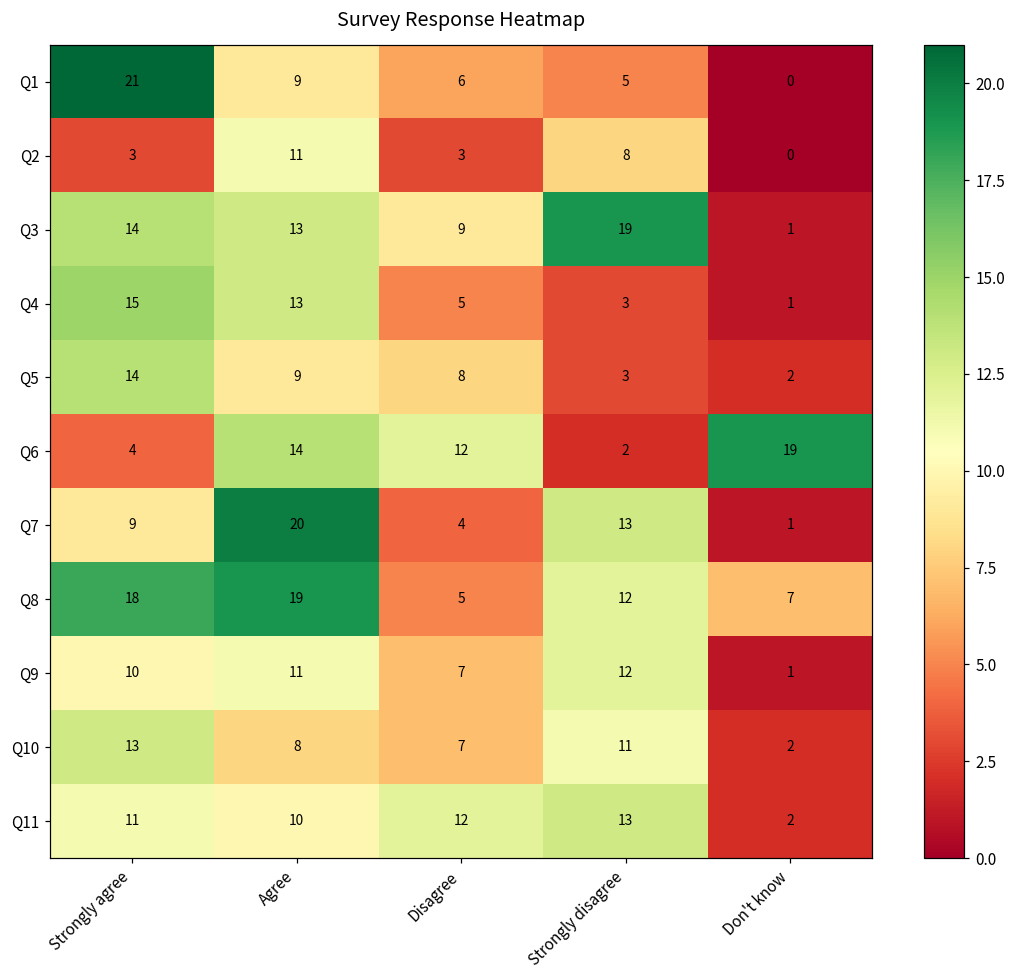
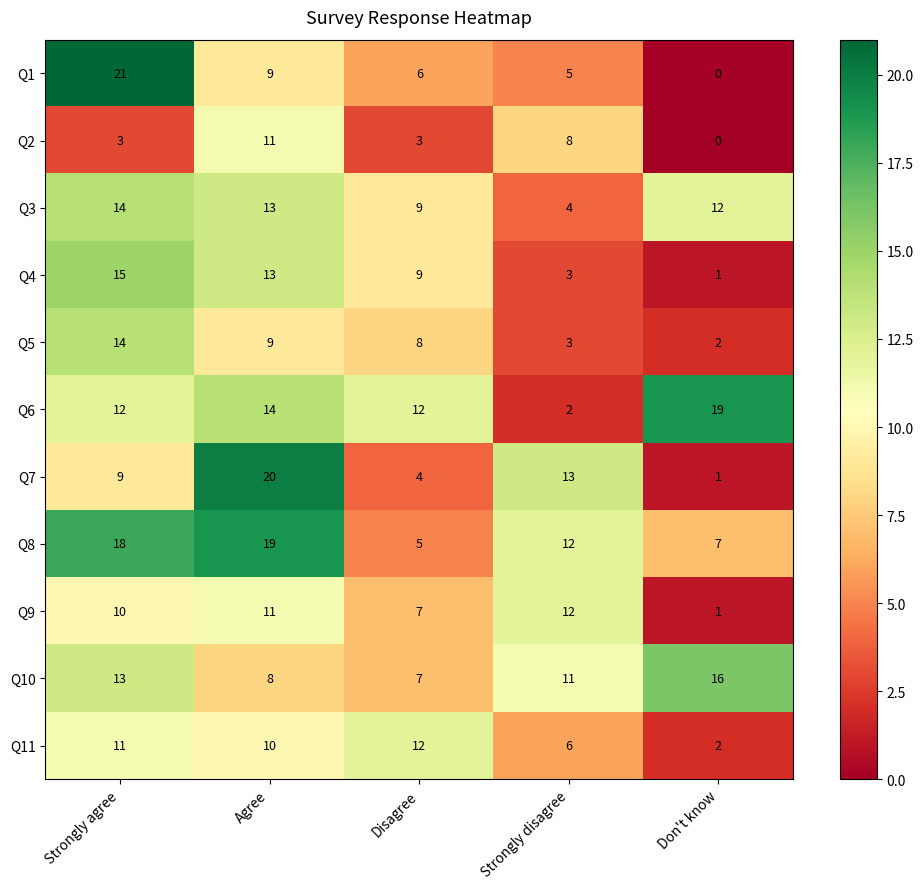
  {
    "Q1": {
      "Strongly agree": 21,
      "Agree": 9,
      "Disagree": 6,
      "Strongly disagree": 5,
      "Don't know": 0
    },
    "Q2": {
      "Strongly agree": 3,
      "Agree": 11,
      "Disagree": 3,
      "Strongly disagree": 8,
      "Don't know": 0
    },
    "Q3": {
      "Strongly agree": 14,
      "Agree": 13,
      "Disagree": 9,
-     "Strongly disagree": 19,
-     "Don't know": 1
+     "Strongly disagree": 4,
+     "Don't know": 12
    },
    "Q4": {
      "Strongly agree": 15,
      "Agree": 13,
-     "Disagree": 5,
+     "Disagree": 9,
      "Strongly disagree": 3,
      "Don't know": 1
    },
    "Q5": {
      "Strongly agree": 14,
      "Agree": 9,
      "Disagree": 8,
      "Strongly disagree": 3,
      "Don't know": 2
    },
    "Q6": {
-     "Strongly agree": 4,
+     "Strongly agree": 12,
      "Agree": 14,
      "Disagree": 12,
      "Strongly disagree": 2,
      "Don't know": 19
    },
    "Q7": {
      "Strongly agree": 9,
      "Agree": 20,
      "Disagree": 4,
      "Strongly disagree": 13,
      "Don't know": 1
    },
    "Q8": {
      "Strongly agree": 18,
      "Agree": 19,
      "Disagree": 5,
      "Strongly disagree": 12,
      "Don't know": 7
    },
    "Q9": {
      "Strongly agree": 10,
      "Agree": 11,
      "Disagree": 7,
      "Strongly disagree": 12,
      "Don't know": 1
    },
    "Q10": {
      "Strongly agree": 13,
      "Agree": 8,
      "Disagree": 7,
      "Strongly disagree": 11,
-     "Don't know": 2
+     "Don't know": 16
    },
    "Q11": {
      "Strongly agree": 11,
      "Agree": 10,
      "Disagree": 12,
-     "Strongly disagree": 13,
+     "Strongly disagree": 6,
      "Don't know": 2
    }
  }
